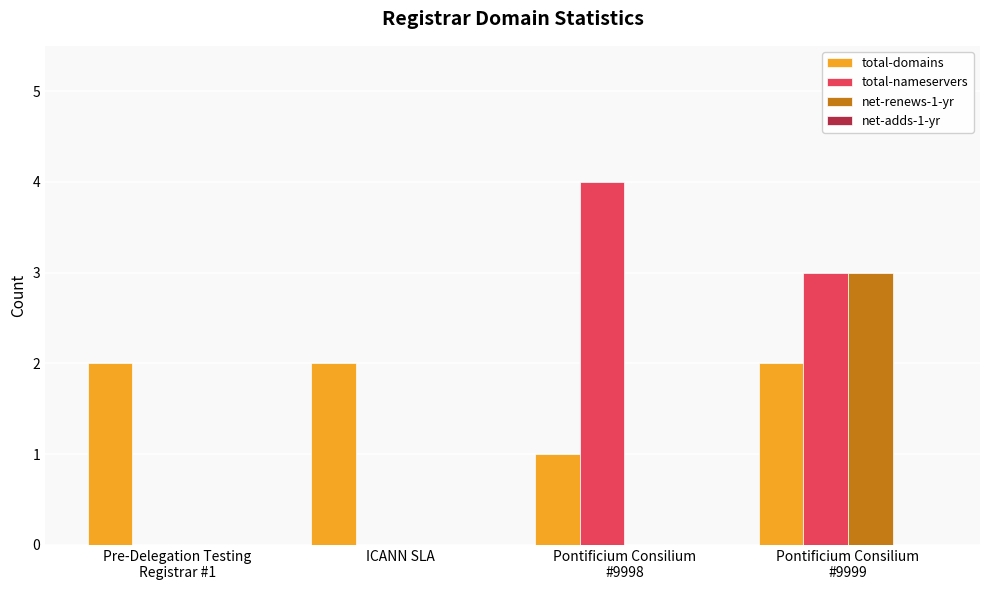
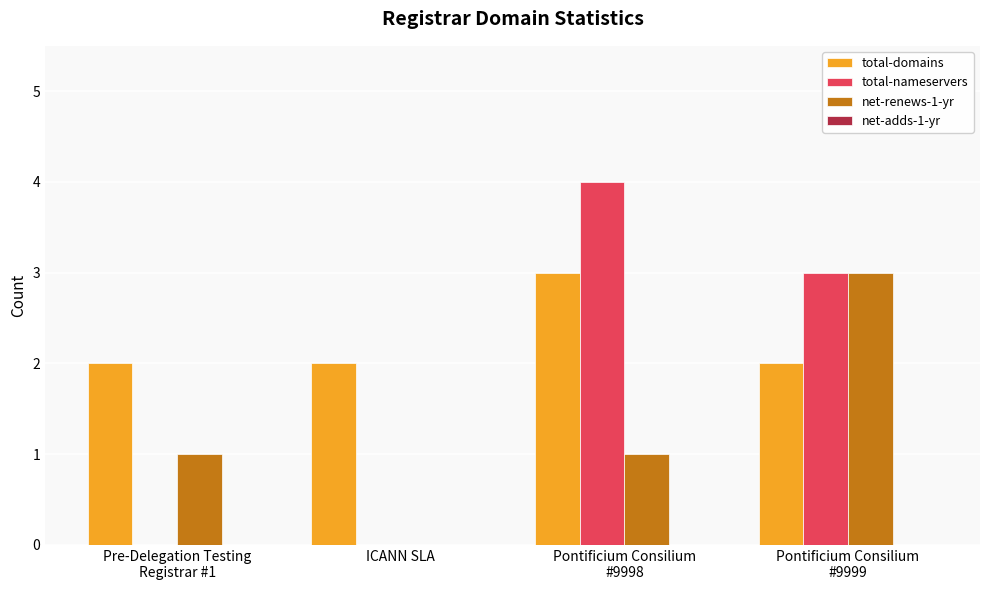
  {
    "total-domains": {
      "Pre-Delegation Testing Registrar #1": 2,
      "ICANN SLA": 2,
-     "Pontificium Consilium #9998": 1,
+     "Pontificium Consilium #9998": 3,
      "Pontificium Consilium #9999": 2
    },
    "total-nameservers": {
      "Pre-Delegation Testing Registrar #1": 0,
      "ICANN SLA": 0,
      "Pontificium Consilium #9998": 4,
      "Pontificium Consilium #9999": 3
    },
    "net-renews-1-yr": {
-     "Pre-Delegation Testing Registrar #1": 0,
+     "Pre-Delegation Testing Registrar #1": 1,
      "ICANN SLA": 0,
-     "Pontificium Consilium #9998": 0,
+     "Pontificium Consilium #9998": 1,
      "Pontificium Consilium #9999": 3
    },
    "net-adds-1-yr": {
      "Pre-Delegation Testing Registrar #1": 0,
      "ICANN SLA": 0,
      "Pontificium Consilium #9998": 0,
      "Pontificium Consilium #9999": 0
    }
  }
